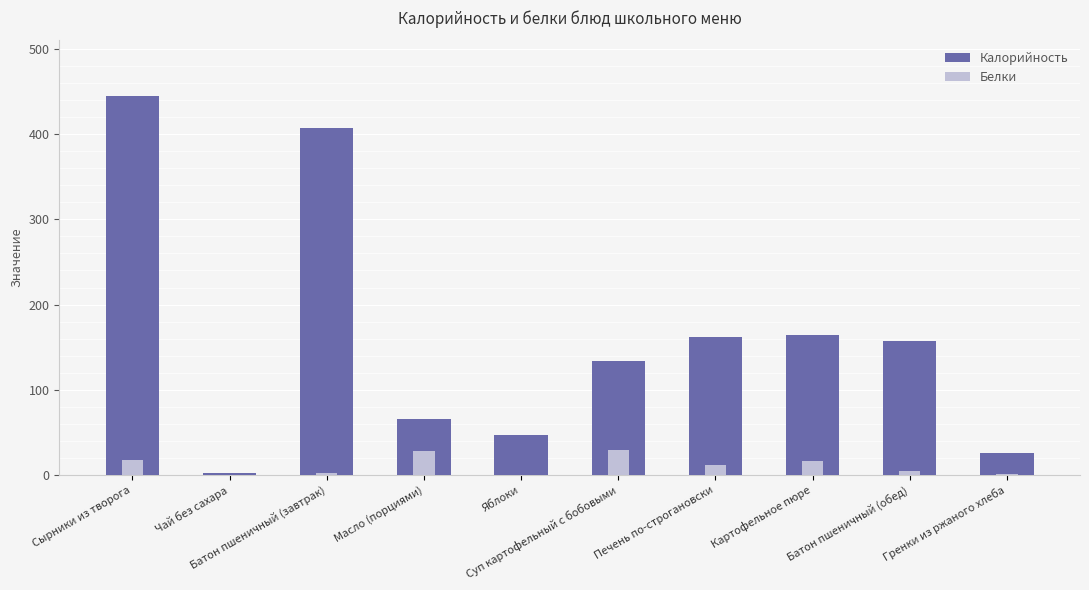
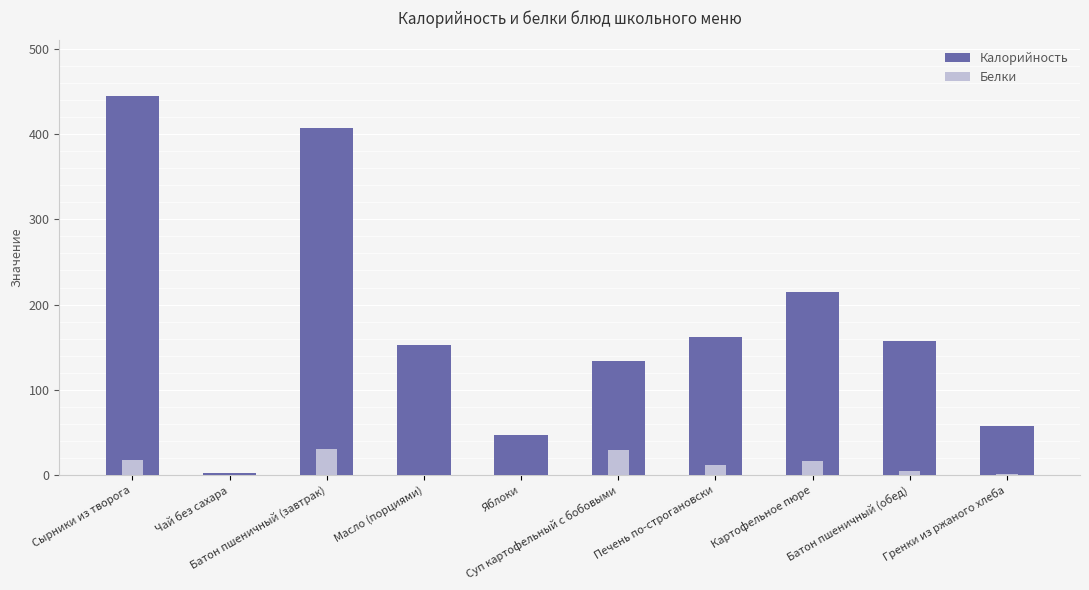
  {
    "Калорийность": {
      "Сырники из творога": 440,
      "Батон пшеничный (завтрак)": 410,
-     "Масло (порциями)": 70,
+     "Масло (порциями)": 150,
      "Яблоки": 50,
      "Суп картофельный с бобовыми": 130,
      "Печень по-строгановски": 160,
-     "Картофельное пюре": 160,
+     "Картофельное пюре": 210,
      "Батон пшеничный (обед)": 160,
-     "Гренки из ржаного хлеба": 30
+     "Гренки из ржаного хлеба": 60
    },
    "Белки": {
-     "Батон пшеничный (завтрак)": 0,
-     "Масло (порциями)": 30
+     "Батон пшеничный (завтрак)": 30,
+     "Масло (порциями)": 0
    }
  }
